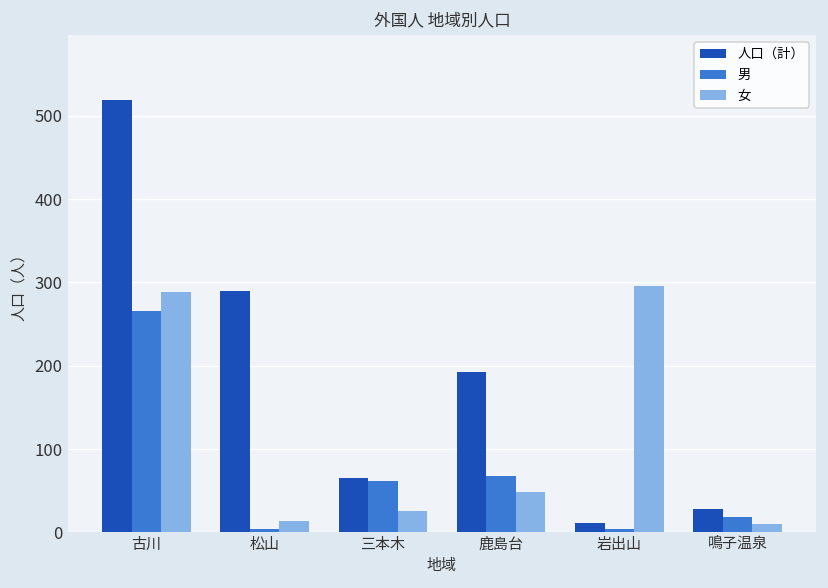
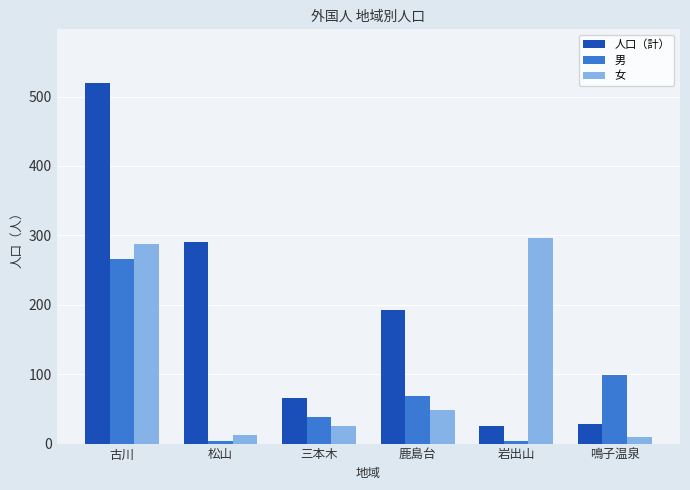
  {
    "人口（計）": {
      "古川": 520,
      "松山": 290,
      "三本木": 70,
      "鹿島台": 190,
-     "岩出山": 10,
+     "岩出山": 30,
      "鳴子温泉": 30
    },
    "男": {
      "古川": 270,
      "松山": 0,
-     "三本木": 60,
+     "三本木": 40,
      "鹿島台": 70,
      "岩出山": 0,
-     "鳴子温泉": 20
+     "鳴子温泉": 100
    },
    "女": {
      "古川": 290,
      "松山": 10,
      "三本木": 30,
      "鹿島台": 50,
      "岩出山": 300,
      "鳴子温泉": 10
    }
  }
